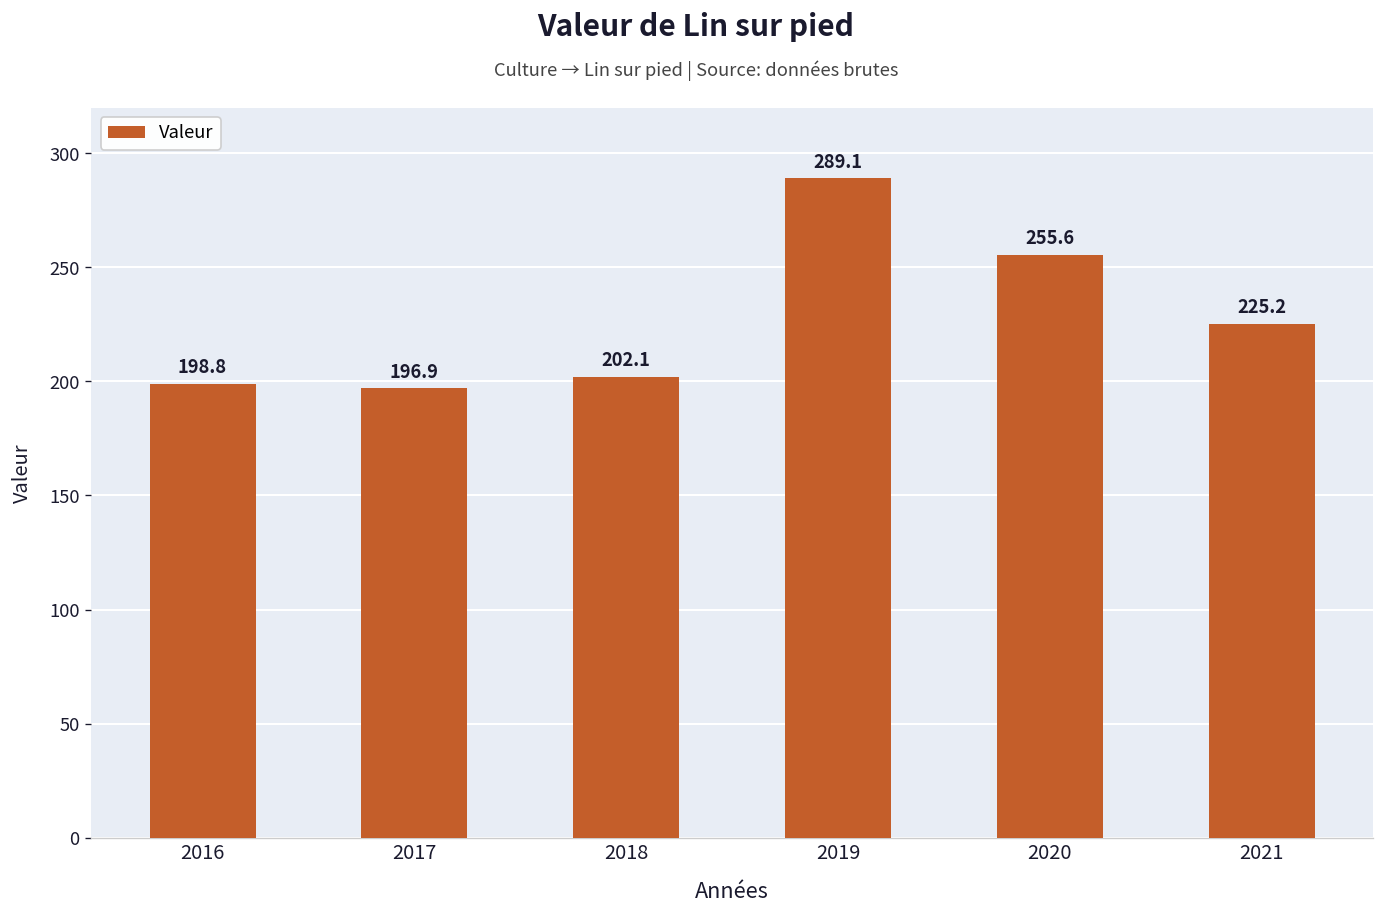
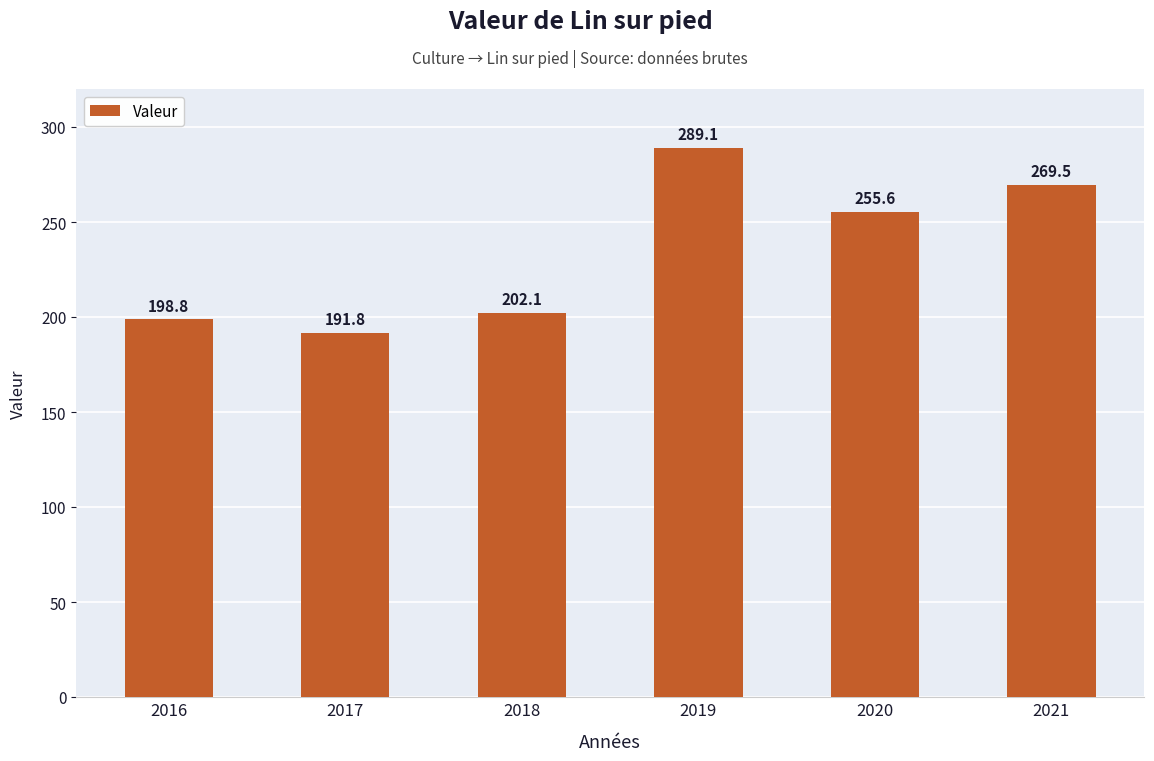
  {
    "2016": 198.8,
-   "2017": 196.9,
+   "2017": 191.8,
    "2018": 202.1,
    "2019": 289.1,
    "2020": 255.6,
-   "2021": 225.2
+   "2021": 269.5
  }
